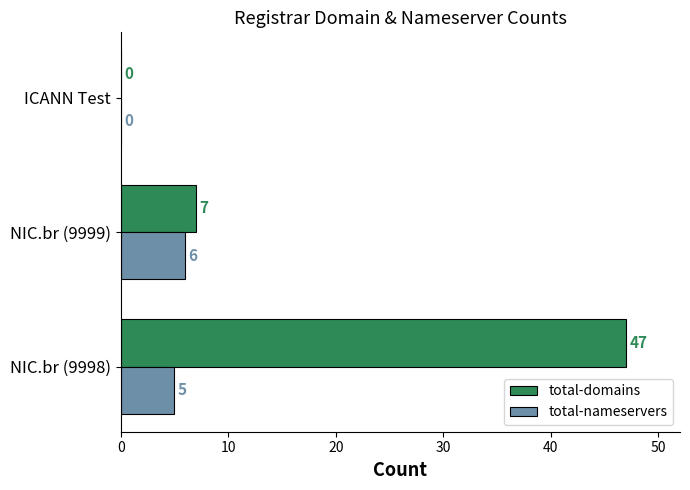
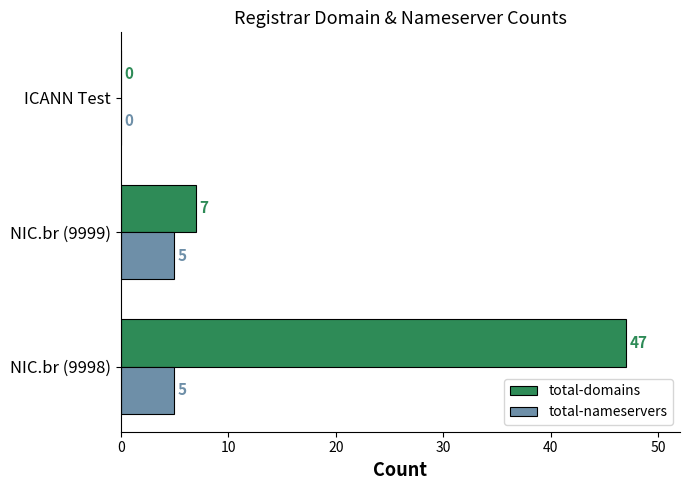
  {
    "total-domains": {
      "ICANN Test": 0,
      "NIC.br (9999)": 7,
      "NIC.br (9998)": 47
    },
    "total-nameservers": {
      "ICANN Test": 0,
-     "NIC.br (9999)": 6,
+     "NIC.br (9999)": 5,
      "NIC.br (9998)": 5
    }
  }
